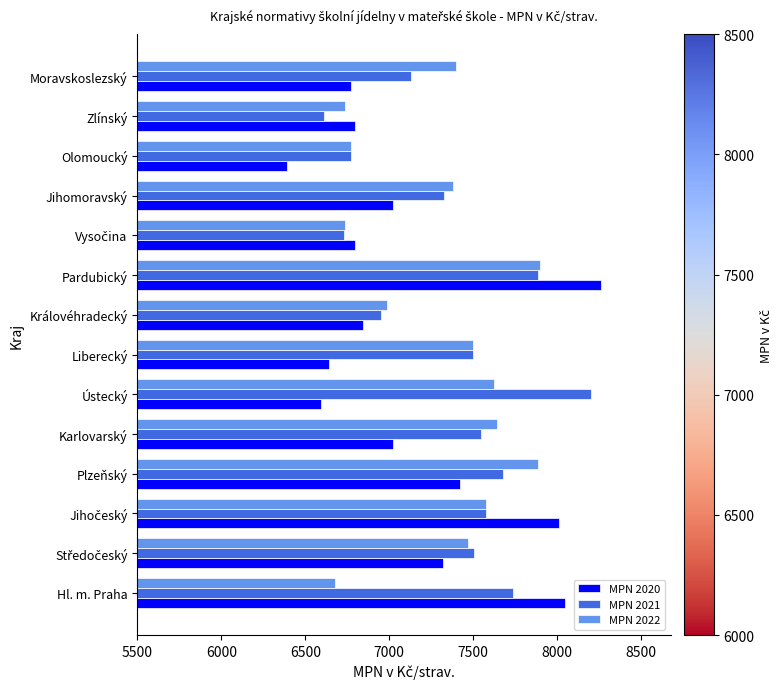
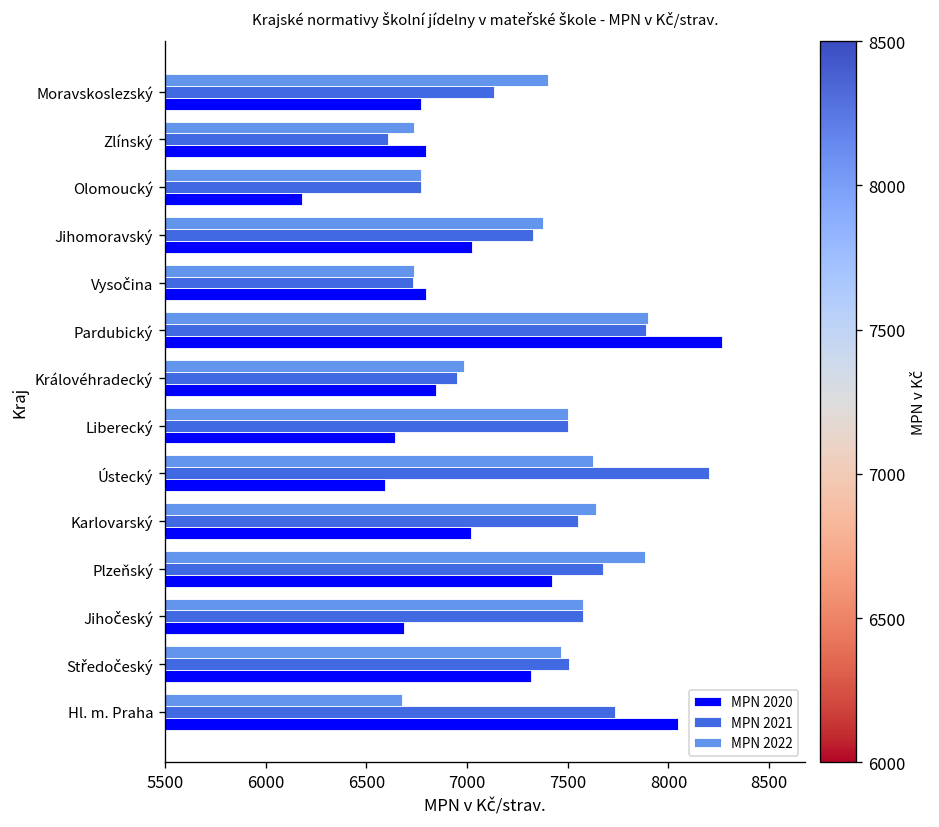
  {
    "MPN 2020": {
      "Moravskoslezský": 6770,
      "Zlínský": 6800,
-     "Olomoucký": 6390,
+     "Olomoucký": 6180,
      "Jihomoravský": 7020,
      "Vysočina": 6800,
      "Pardubický": 8260,
      "Královéhradecký": 6850,
      "Liberecký": 6640,
      "Ústecký": 6590,
      "Karlovarský": 7020,
      "Plzeňský": 7420,
-     "Jihočeský": 8010,
+     "Jihočeský": 6690,
      "Středočeský": 7320,
      "Hl. m. Praha": 8050
    }
  }
